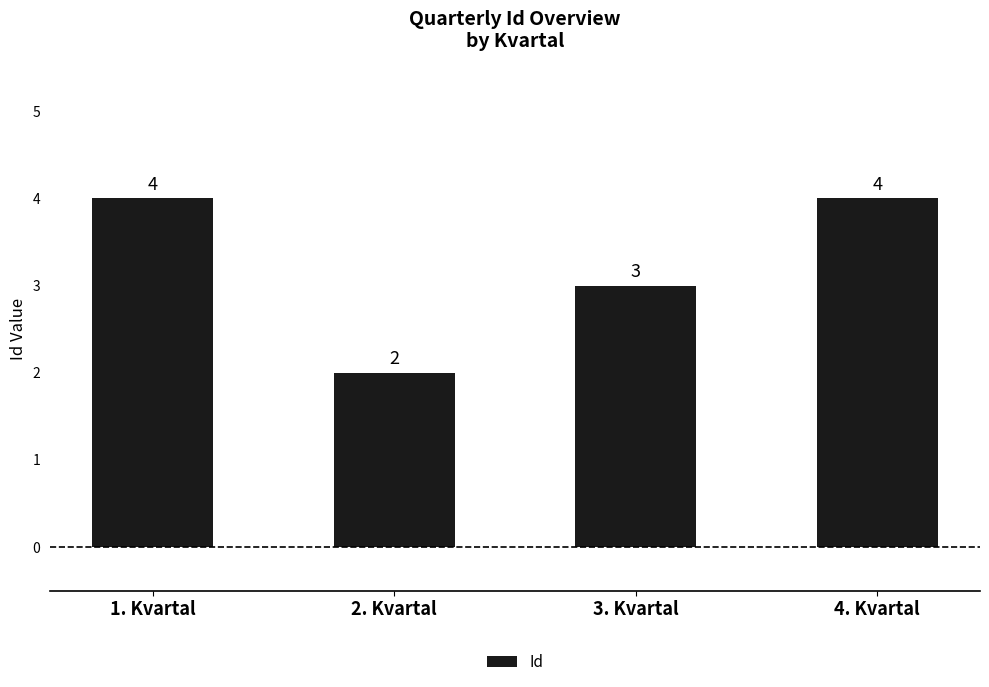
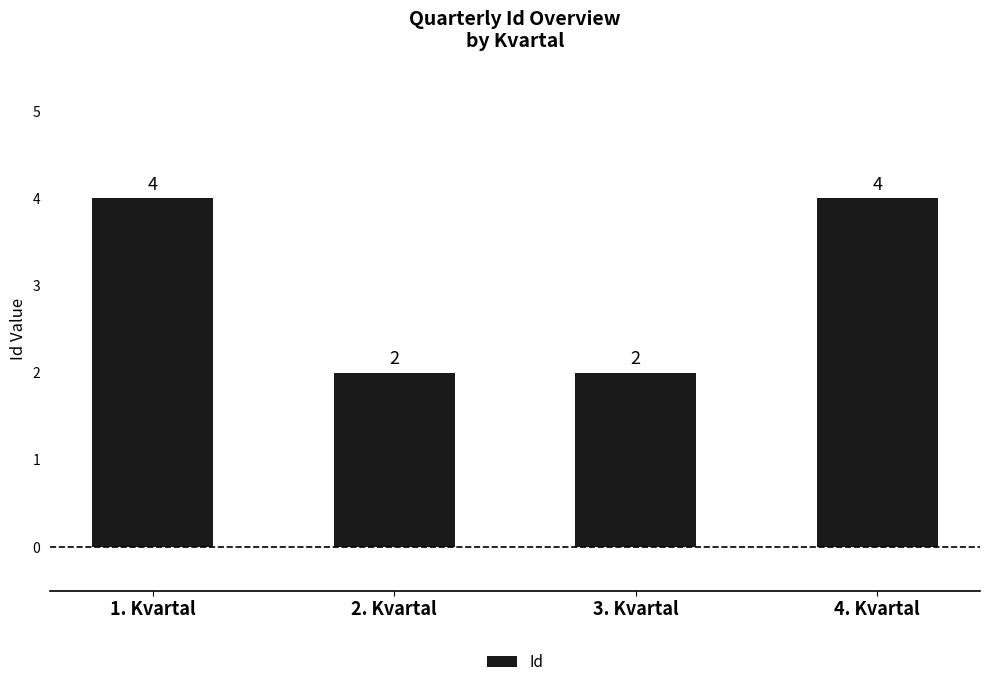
  {
    "1. Kvartal": 4,
    "2. Kvartal": 2,
-   "3. Kvartal": 3,
+   "3. Kvartal": 2,
    "4. Kvartal": 4
  }
